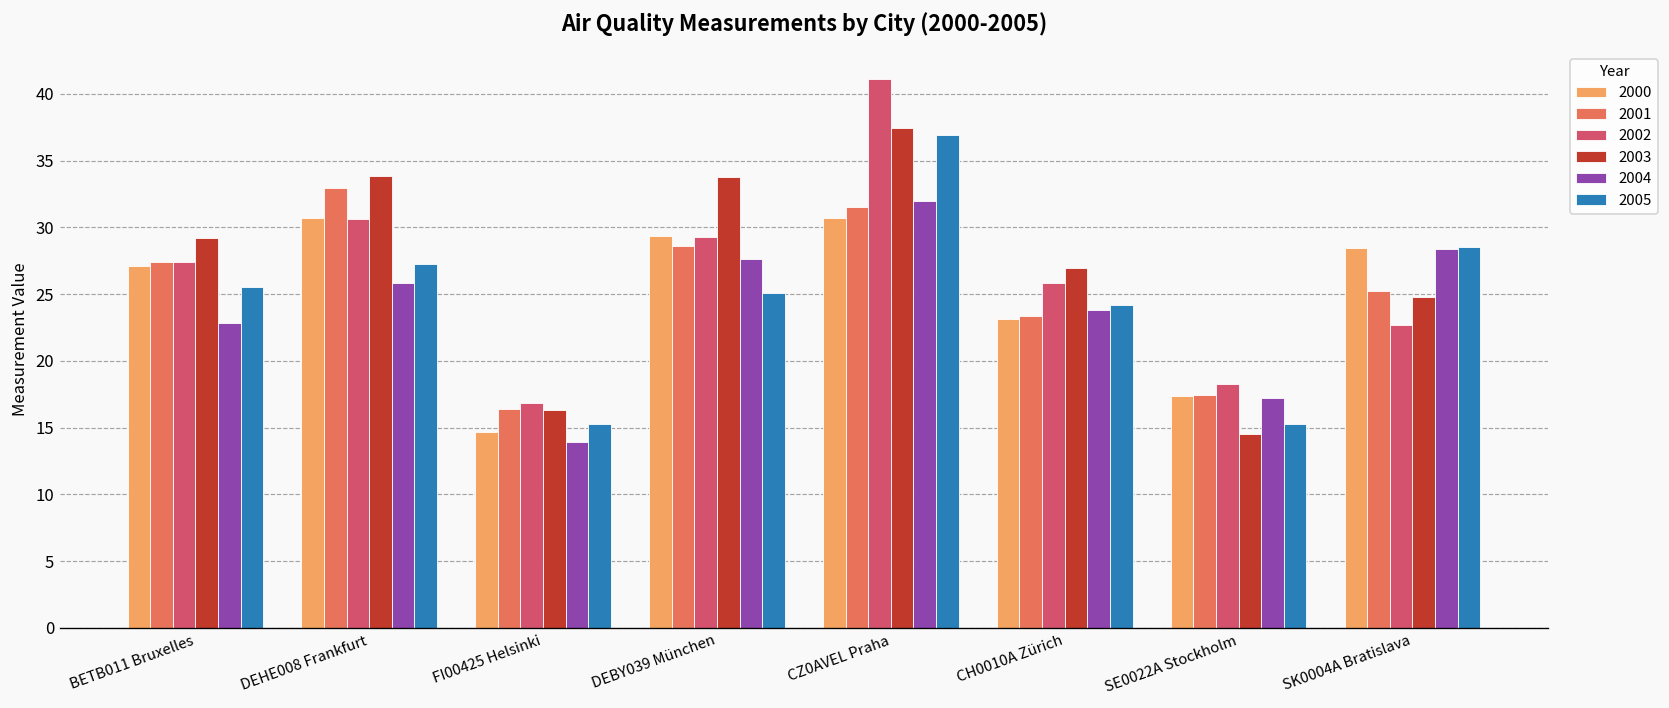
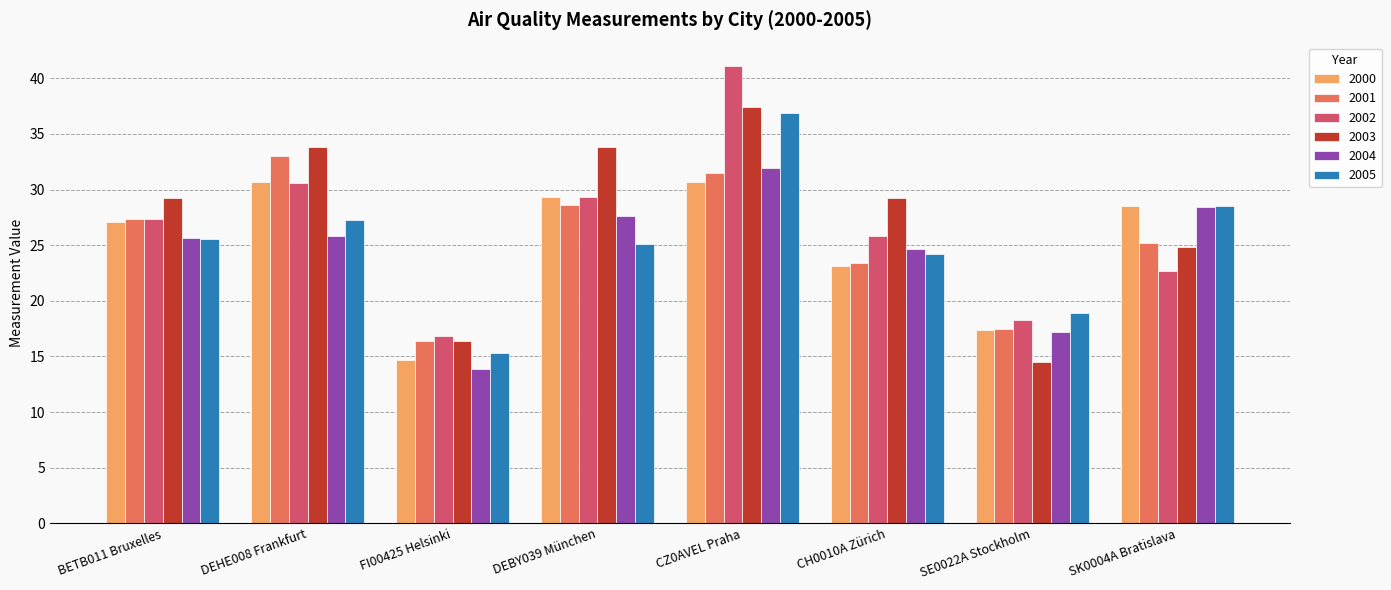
  {
    "2003": {
      "BETB011 Bruxelles": 29.2,
      "DEHE008 Frankfurt": 33.8,
      "FI00425 Helsinki": 16.3,
      "DEBY039 München": 33.8,
      "CZ0AVEL Praha": 37.4,
-     "CH0010A Zürich": 27.0,
+     "CH0010A Zürich": 29.2,
      "SE0022A Stockholm": 14.5,
      "SK0004A Bratislava": 24.8
    },
    "2004": {
-     "BETB011 Bruxelles": 22.9,
+     "BETB011 Bruxelles": 25.7,
      "DEHE008 Frankfurt": 25.8,
      "FI00425 Helsinki": 13.9,
      "DEBY039 München": 27.6,
      "CZ0AVEL Praha": 32.0,
-     "CH0010A Zürich": 23.8,
+     "CH0010A Zürich": 24.7,
      "SE0022A Stockholm": 17.2,
      "SK0004A Bratislava": 28.4
    },
    "2005": {
      "BETB011 Bruxelles": 25.6,
      "DEHE008 Frankfurt": 27.3,
      "FI00425 Helsinki": 15.3,
      "DEBY039 München": 25.1,
      "CZ0AVEL Praha": 36.9,
      "CH0010A Zürich": 24.2,
-     "SE0022A Stockholm": 15.3,
+     "SE0022A Stockholm": 18.9,
      "SK0004A Bratislava": 28.5
    }
  }
